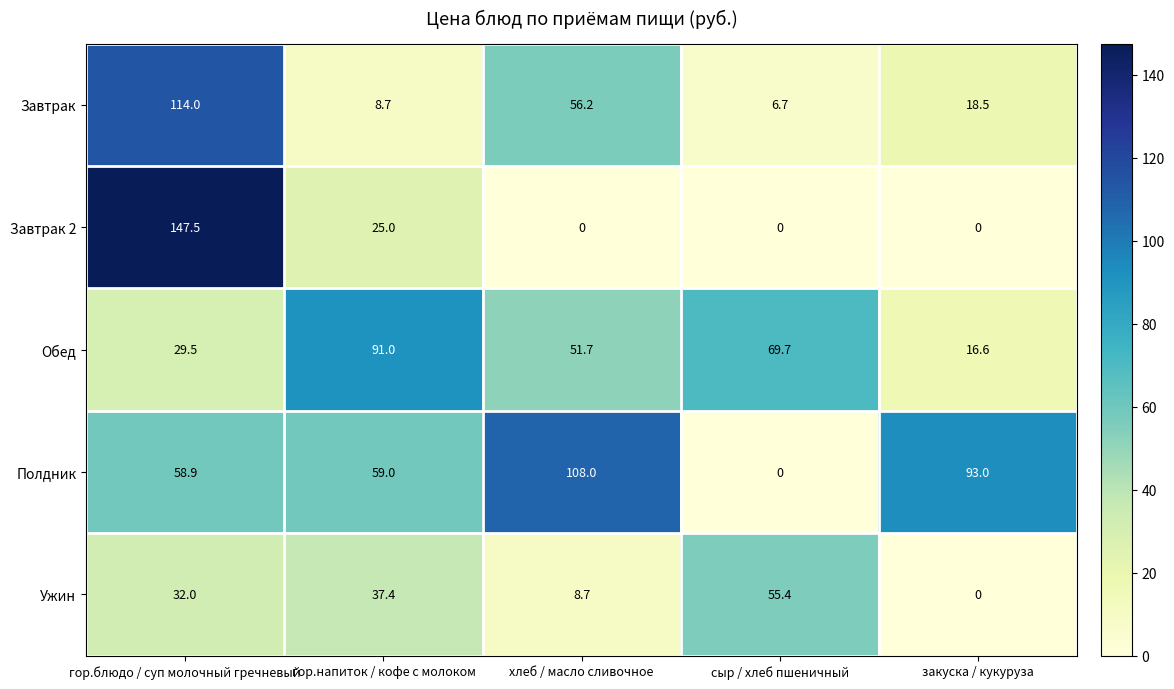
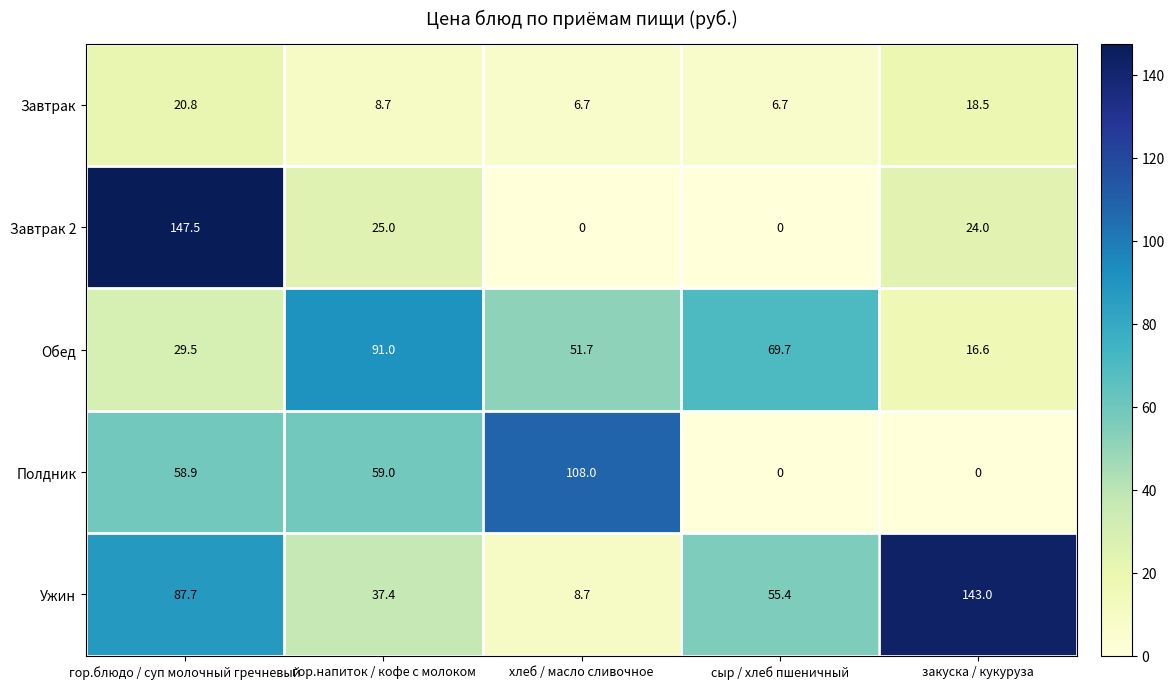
  {
    "Завтрак": {
-     "гор.блюдо / суп молочный гречневый": 114.0,
+     "гор.блюдо / суп молочный гречневый": 20.8,
      "гор.напиток / кофе с молоком": 8.7,
-     "хлеб / масло сливочное": 56.2,
+     "хлеб / масло сливочное": 6.7,
      "сыр / хлеб пшеничный": 6.7,
      "закуска / кукуруза": 18.5
    },
    "Завтрак 2": {
      "гор.блюдо / суп молочный гречневый": 147.5,
      "гор.напиток / кофе с молоком": 25.0,
      "хлеб / масло сливочное": 0,
      "сыр / хлеб пшеничный": 0,
-     "закуска / кукуруза": 0
+     "закуска / кукуруза": 24.0
    },
    "Обед": {
      "гор.блюдо / суп молочный гречневый": 29.5,
      "гор.напиток / кофе с молоком": 91.0,
      "хлеб / масло сливочное": 51.7,
      "сыр / хлеб пшеничный": 69.7,
      "закуска / кукуруза": 16.6
    },
    "Полдник": {
      "гор.блюдо / суп молочный гречневый": 58.9,
      "гор.напиток / кофе с молоком": 59.0,
      "хлеб / масло сливочное": 108.0,
      "сыр / хлеб пшеничный": 0,
-     "закуска / кукуруза": 93.0
+     "закуска / кукуруза": 0
    },
    "Ужин": {
-     "гор.блюдо / суп молочный гречневый": 32.0,
+     "гор.блюдо / суп молочный гречневый": 87.7,
      "гор.напиток / кофе с молоком": 37.4,
      "хлеб / масло сливочное": 8.7,
      "сыр / хлеб пшеничный": 55.4,
-     "закуска / кукуруза": 0
+     "закуска / кукуруза": 143.0
    }
  }
